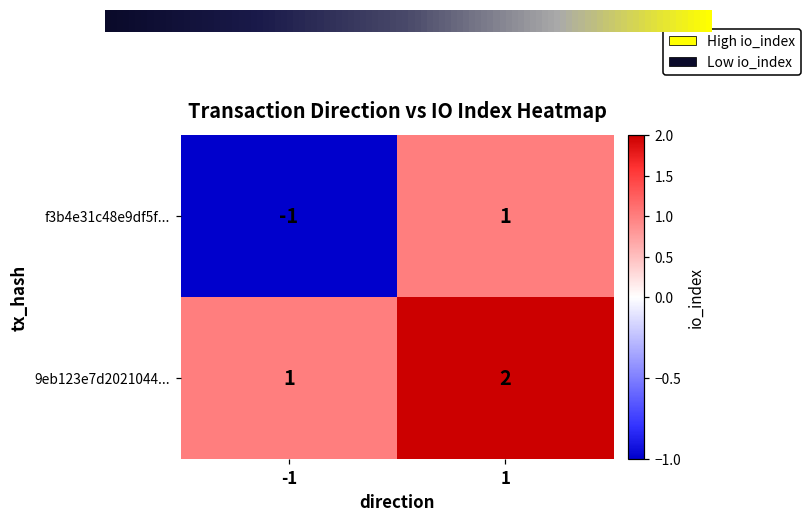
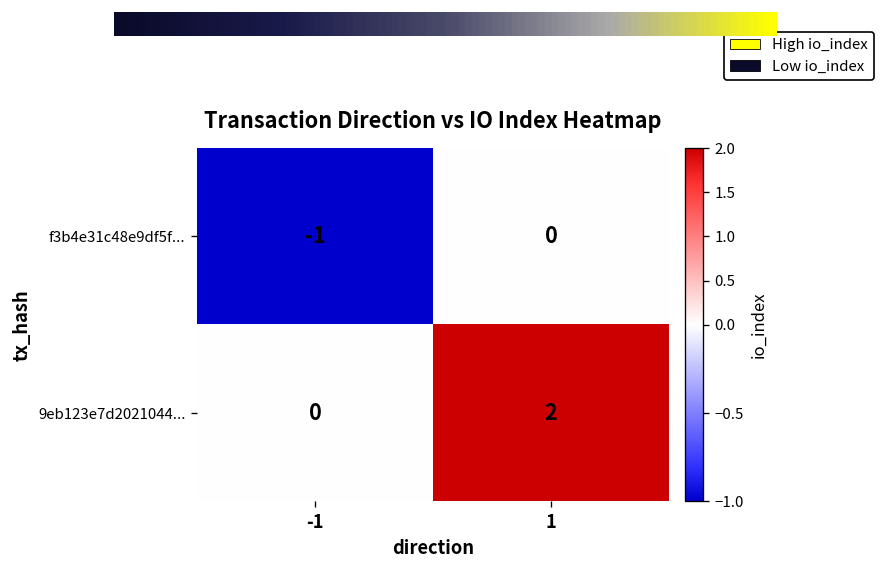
  {
    "f3b4e31c48e9df5f...": {
      "-1": -1,
-     "1": 1
+     "1": 0
    },
    "9eb123e7d2021044...": {
-     "-1": 1,
+     "-1": 0,
      "1": 2
    }
  }
